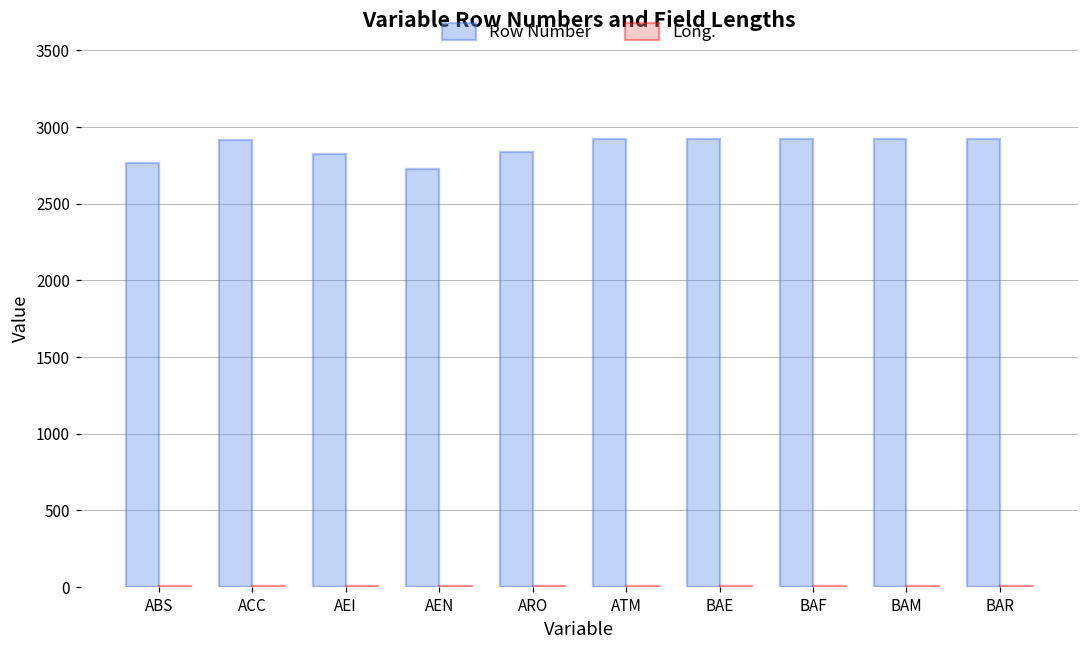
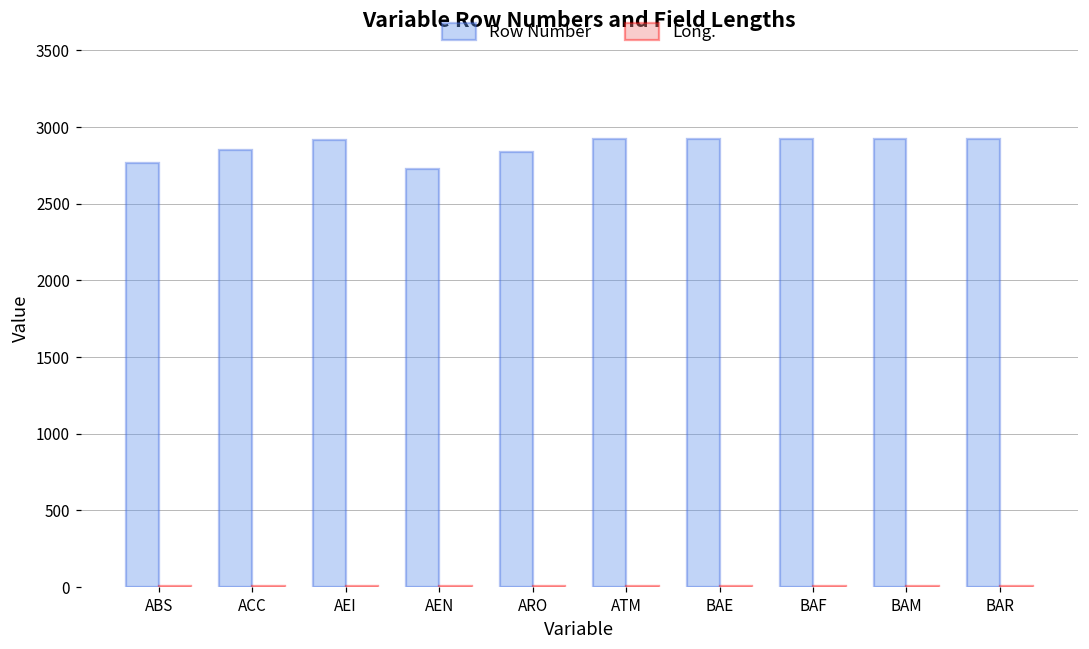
  {
    "Row Number": {
      "ABS": 2770,
-     "ACC": 2920,
-     "AEI": 2830,
+     "ACC": 2850,
+     "AEI": 2920,
      "AEN": 2730,
      "ARO": 2840,
      "ATM": 2920,
      "BAE": 2920,
      "BAF": 2920,
      "BAM": 2920,
      "BAR": 2930
    }
  }
